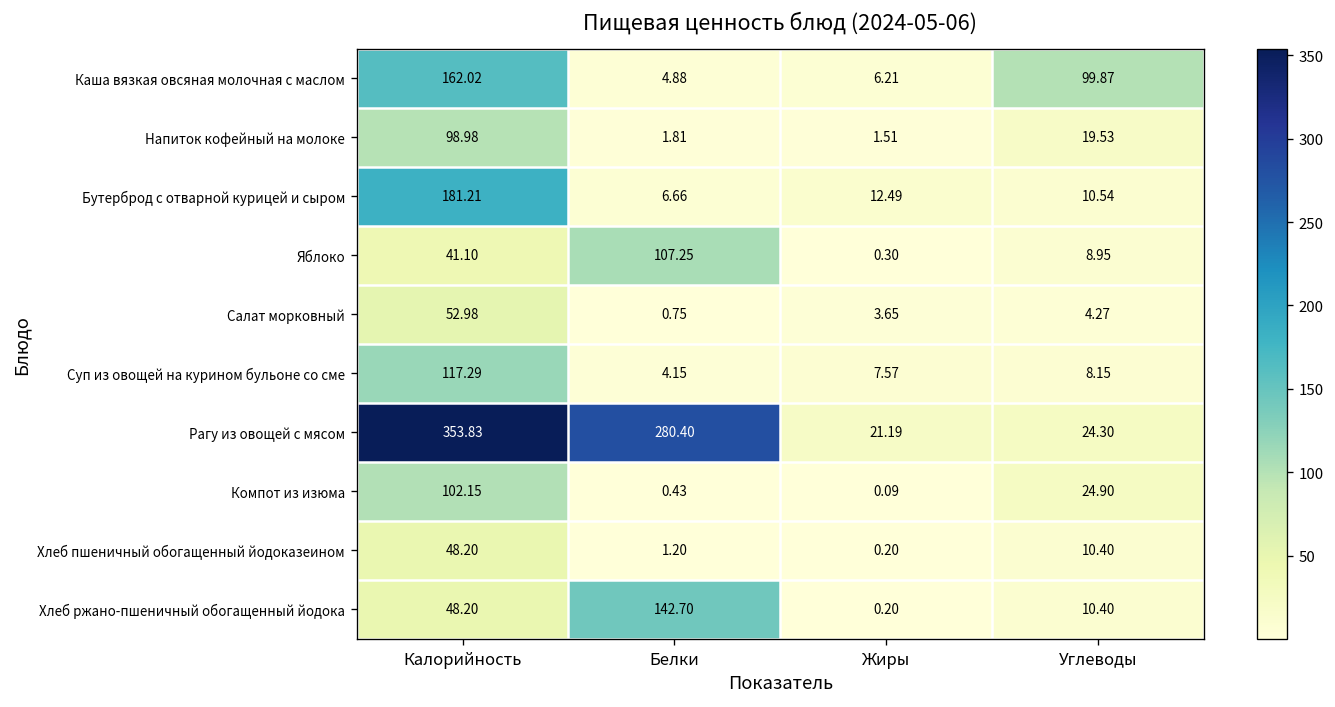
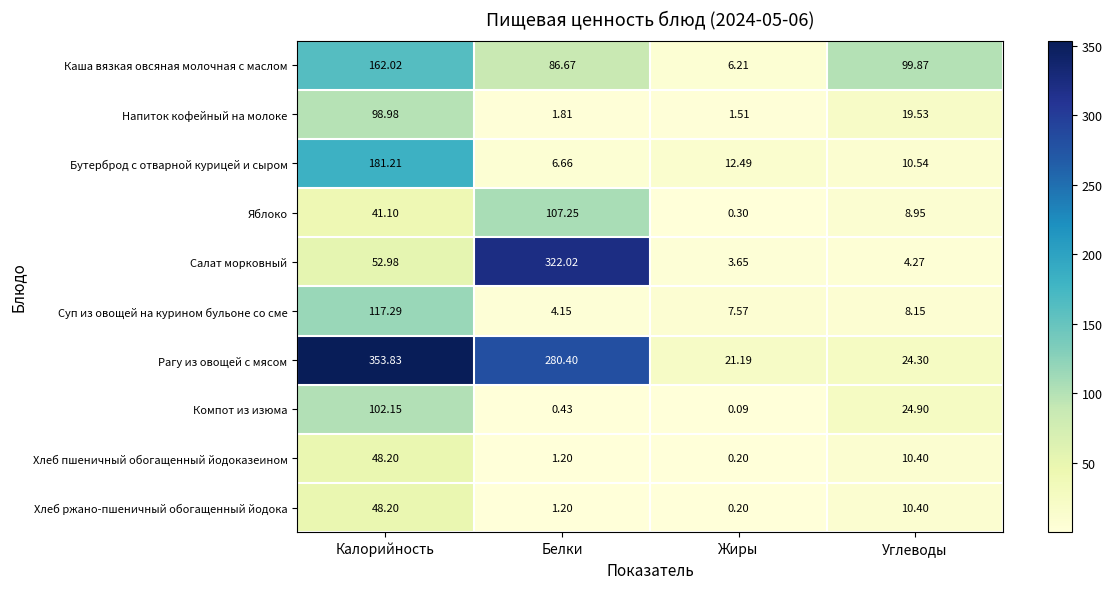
  {
    "Каша вязкая овсяная молочная с маслом": {
      "Калорийность": 162.02,
-     "Белки": 4.88,
+     "Белки": 86.67,
      "Жиры": 6.21,
      "Углеводы": 99.87
    },
    "Напиток кофейный на молоке": {
      "Калорийность": 98.98,
      "Белки": 1.81,
      "Жиры": 1.51,
      "Углеводы": 19.53
    },
    "Бутерброд с отварной курицей и сыром": {
      "Калорийность": 181.21,
      "Белки": 6.66,
      "Жиры": 12.49,
      "Углеводы": 10.54
    },
    "Яблоко": {
      "Калорийность": 41.10,
      "Белки": 107.25,
      "Жиры": 0.30,
      "Углеводы": 8.95
    },
    "Салат морковный": {
      "Калорийность": 52.98,
-     "Белки": 0.75,
+     "Белки": 322.02,
      "Жиры": 3.65,
      "Углеводы": 4.27
    },
    "Суп из овощей на курином бульоне со сме": {
      "Калорийность": 117.29,
      "Белки": 4.15,
      "Жиры": 7.57,
      "Углеводы": 8.15
    },
    "Рагу из овощей с мясом": {
      "Калорийность": 353.83,
      "Белки": 280.40,
      "Жиры": 21.19,
      "Углеводы": 24.30
    },
    "Компот из изюма": {
      "Калорийность": 102.15,
      "Белки": 0.43,
      "Жиры": 0.09,
      "Углеводы": 24.90
    },
    "Хлеб пшеничный обогащенный йодоказеином": {
      "Калорийность": 48.20,
      "Белки": 1.20,
      "Жиры": 0.20,
      "Углеводы": 10.40
    },
    "Хлеб ржано-пшеничный обогащенный йодока": {
      "Калорийность": 48.20,
-     "Белки": 142.70,
+     "Белки": 1.20,
      "Жиры": 0.20,
      "Углеводы": 10.40
    }
  }
